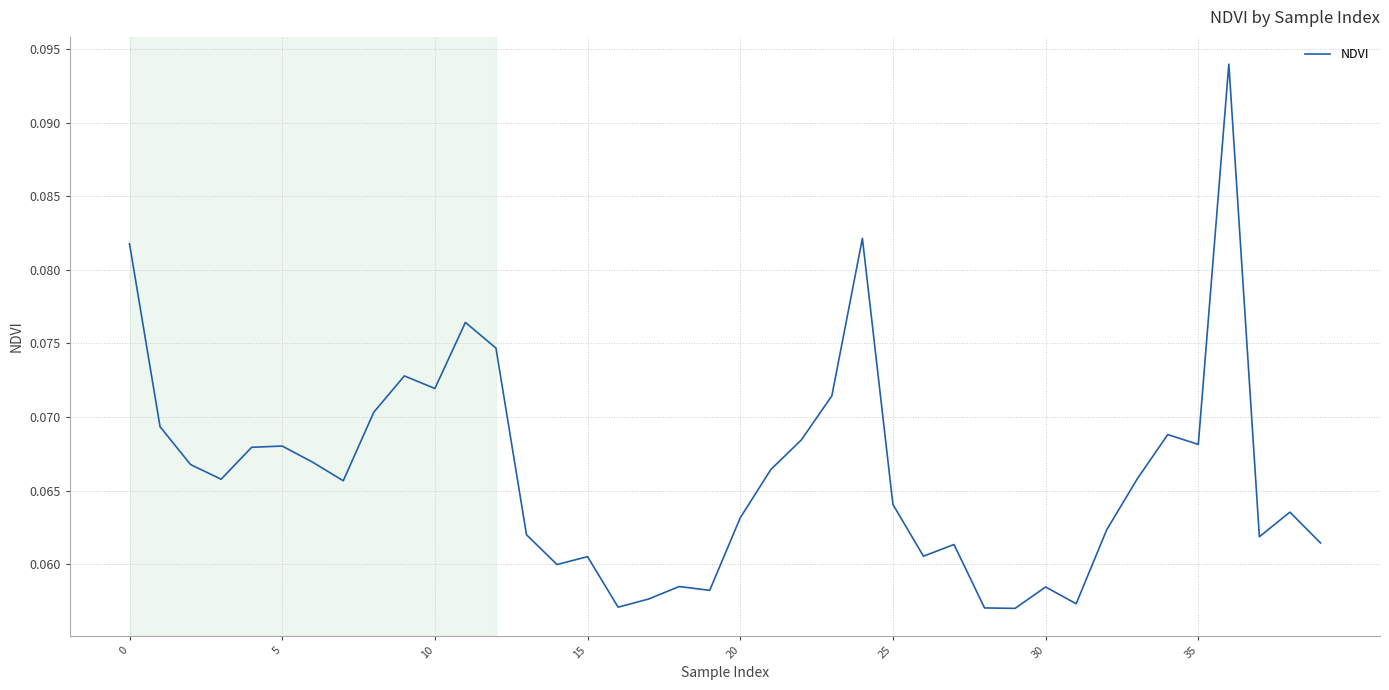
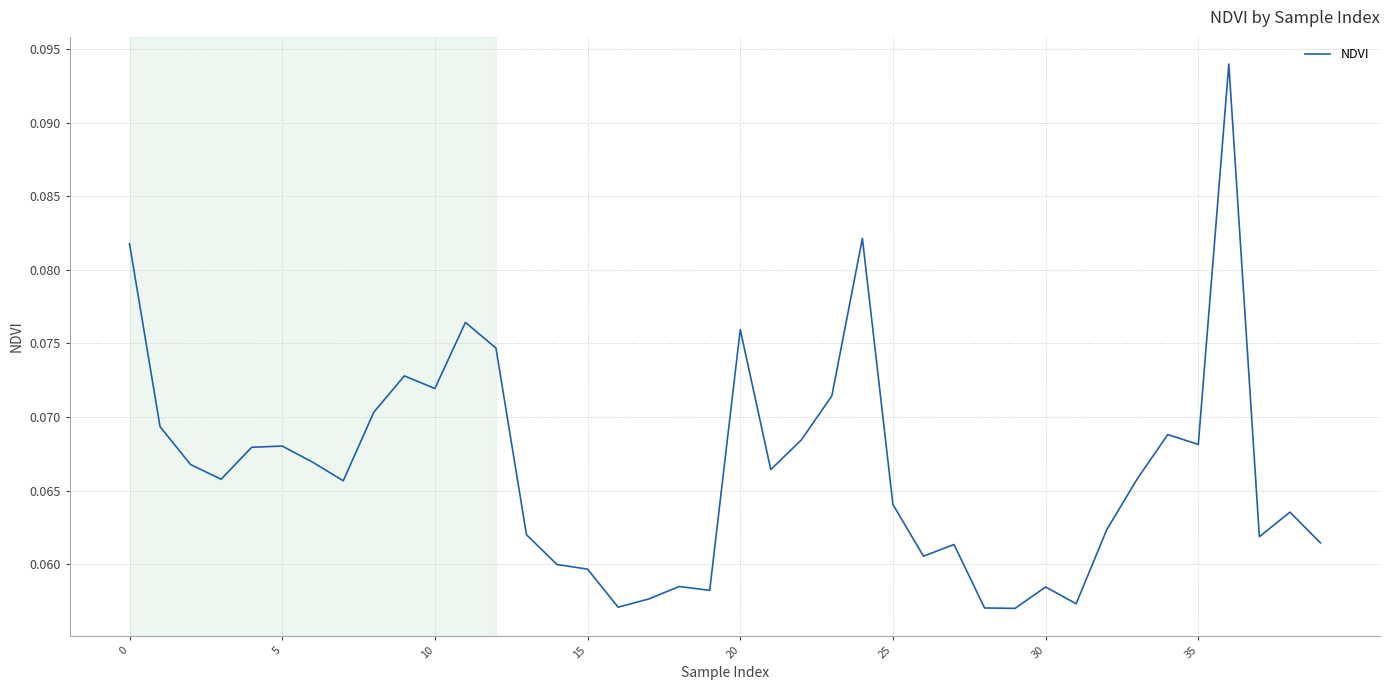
  {
    "0": 0.0818,
    "5": 0.0680,
    "10": 0.0719,
-   "15": 0.0605,
-   "20": 0.0631,
+   "15": 0.0597,
+   "20": 0.0759,
    "25": 0.0640,
    "30": 0.0584,
    "35": 0.0681
  }
